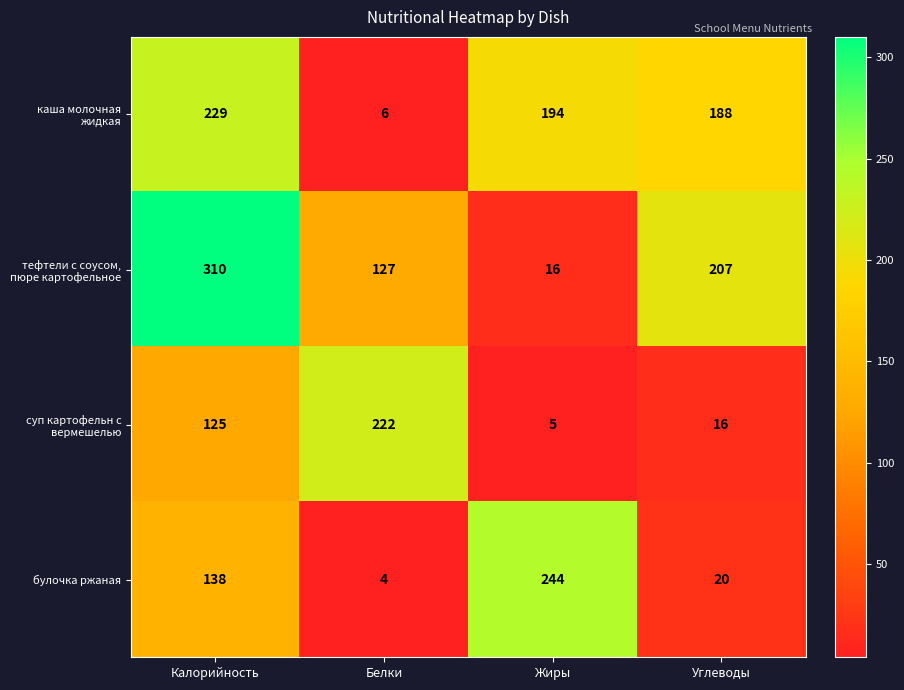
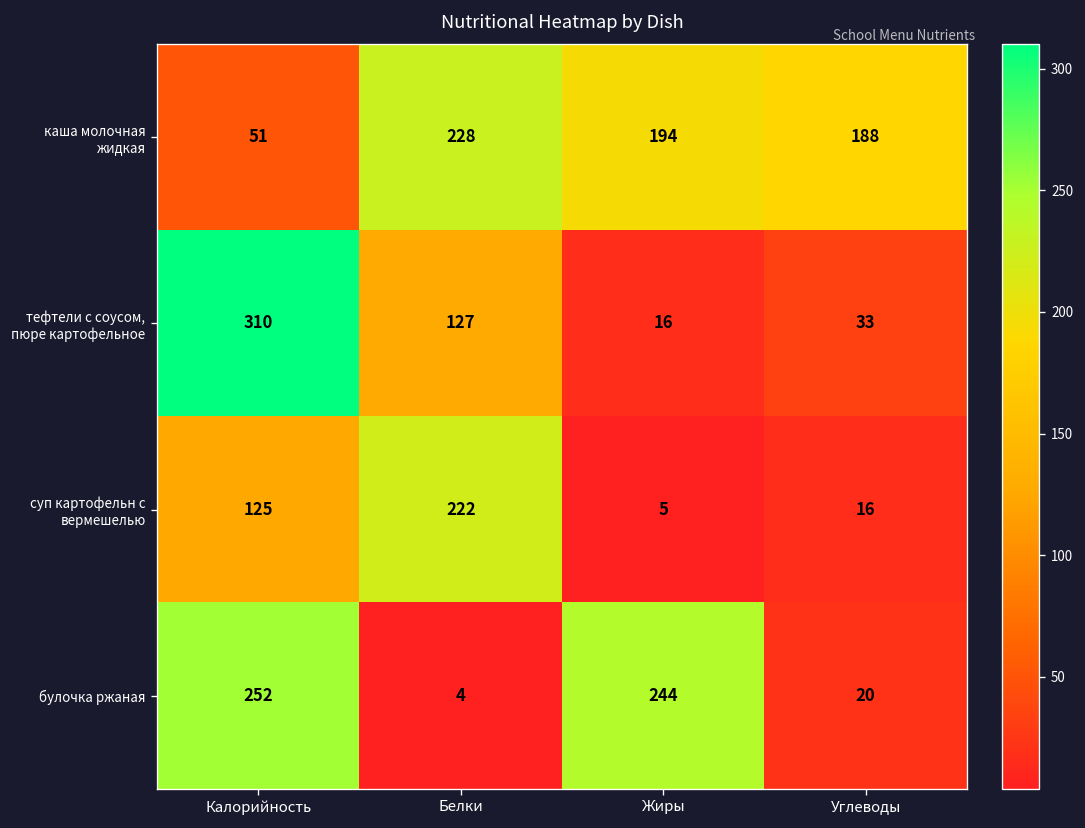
  {
    "каша молочная жидкая": {
-     "Калорийность": 229,
-     "Белки": 6,
+     "Калорийность": 51,
+     "Белки": 228,
      "Жиры": 194,
      "Углеводы": 188
    },
    "тефтели с соусом, пюре картофельное": {
      "Калорийность": 310,
      "Белки": 127,
      "Жиры": 16,
-     "Углеводы": 207
+     "Углеводы": 33
    },
    "суп картофельн с вермешелью": {
      "Калорийность": 125,
      "Белки": 222,
      "Жиры": 5,
      "Углеводы": 16
    },
    "булочка ржаная": {
-     "Калорийность": 138,
+     "Калорийность": 252,
      "Белки": 4,
      "Жиры": 244,
      "Углеводы": 20
    }
  }
